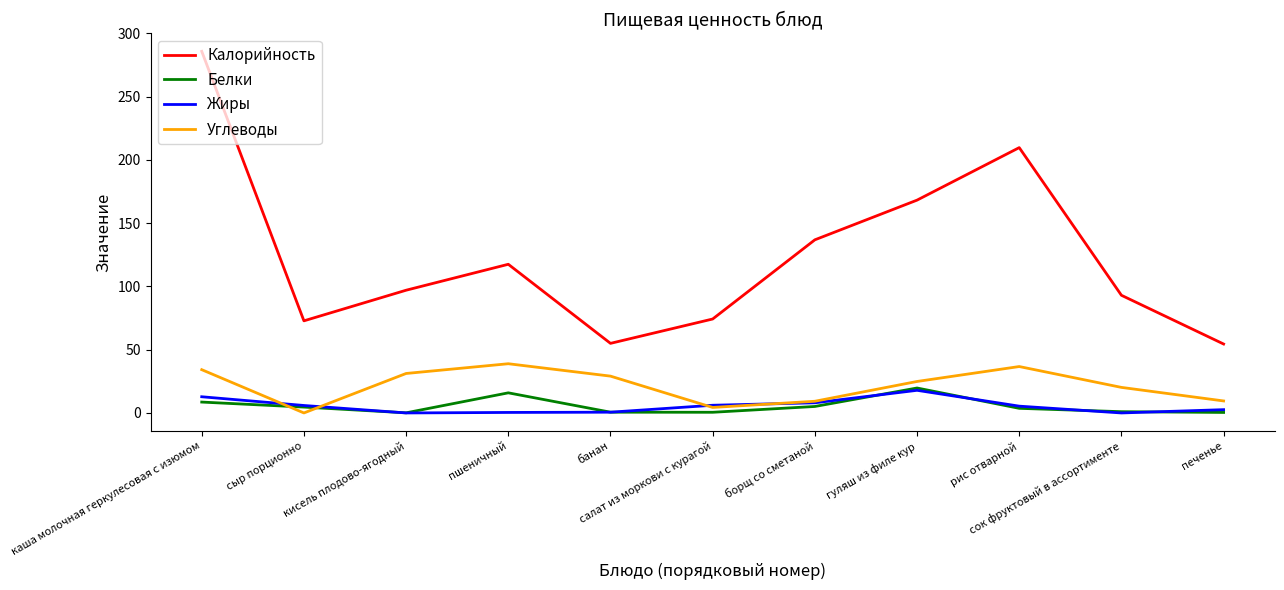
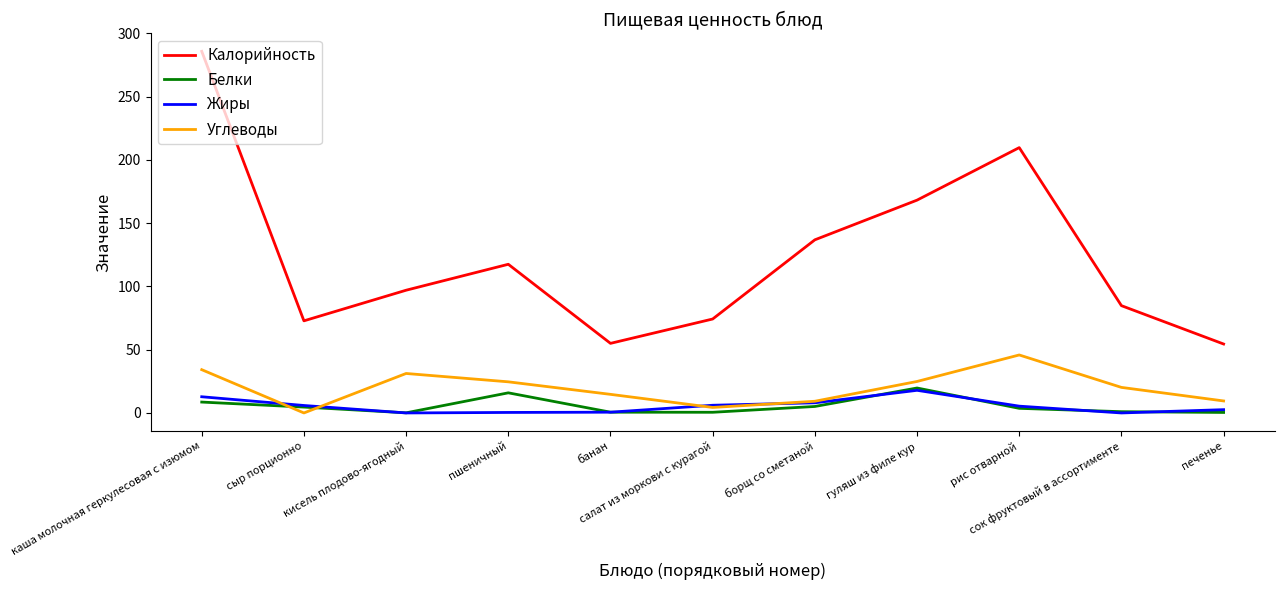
  {
    "Калорийность": {
      "сыр порционно": 73,
      "кисель плодово-ягодный": 97,
      "пшеничный": 118,
      "банан": 55,
      "салат из моркови с курагой": 74,
      "борщ со сметаной": 137,
      "гуляш из филе кур": 168,
      "рис отварной": 210,
-     "сок фруктовый в ассортименте": 93,
+     "сок фруктовый в ассортименте": 85,
      "печенье": 54
    },
    "Белки": {
      "каша молочная геркулесовая с изюмом": 9,
      "пшеничный": 16,
      "салат из моркови с курагой": 1,
      "борщ со сметаной": 5,
      "печенье": 0
    },
    "Жиры": {
      "каша молочная геркулесовая с изюмом": 13,
      "пшеничный": 0,
      "печенье": 3
    },
    "Углеводы": {
      "каша молочная геркулесовая с изюмом": 34,
      "сыр порционно": 0,
      "кисель плодово-ягодный": 31,
-     "пшеничный": 39,
-     "банан": 29,
+     "пшеничный": 25,
+     "банан": 15,
      "гуляш из филе кур": 25,
-     "рис отварной": 37,
+     "рис отварной": 46,
      "сок фруктовый в ассортименте": 20,
      "печенье": 9
    }
  }
